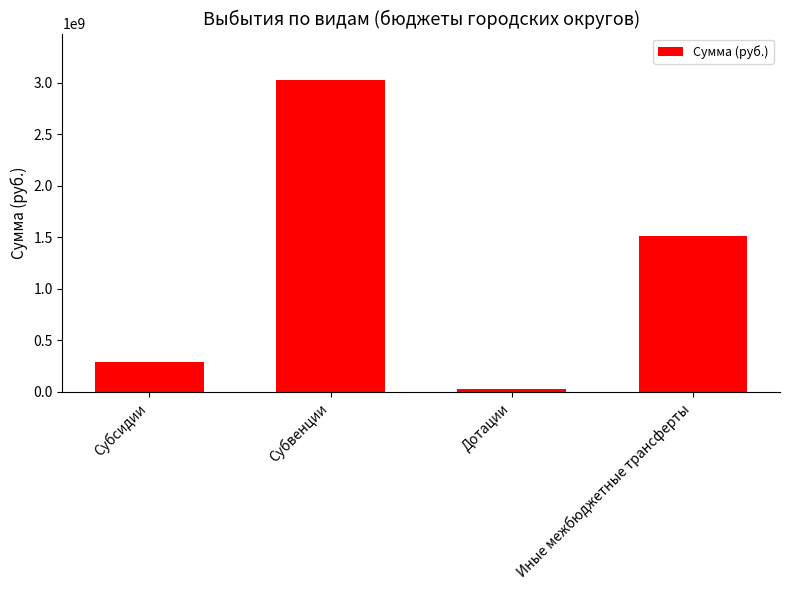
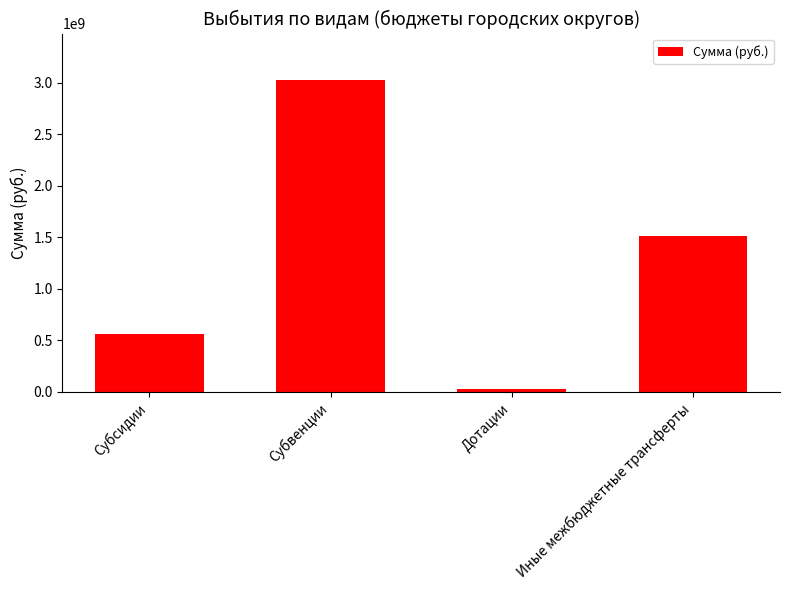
  {
-   "Субсидии": 290000000,
+   "Субсидии": 560000000,
    "Субвенции": 3020000000,
    "Дотации": 30000000,
    "Иные межбюджетные трансферты": 1510000000
  }
